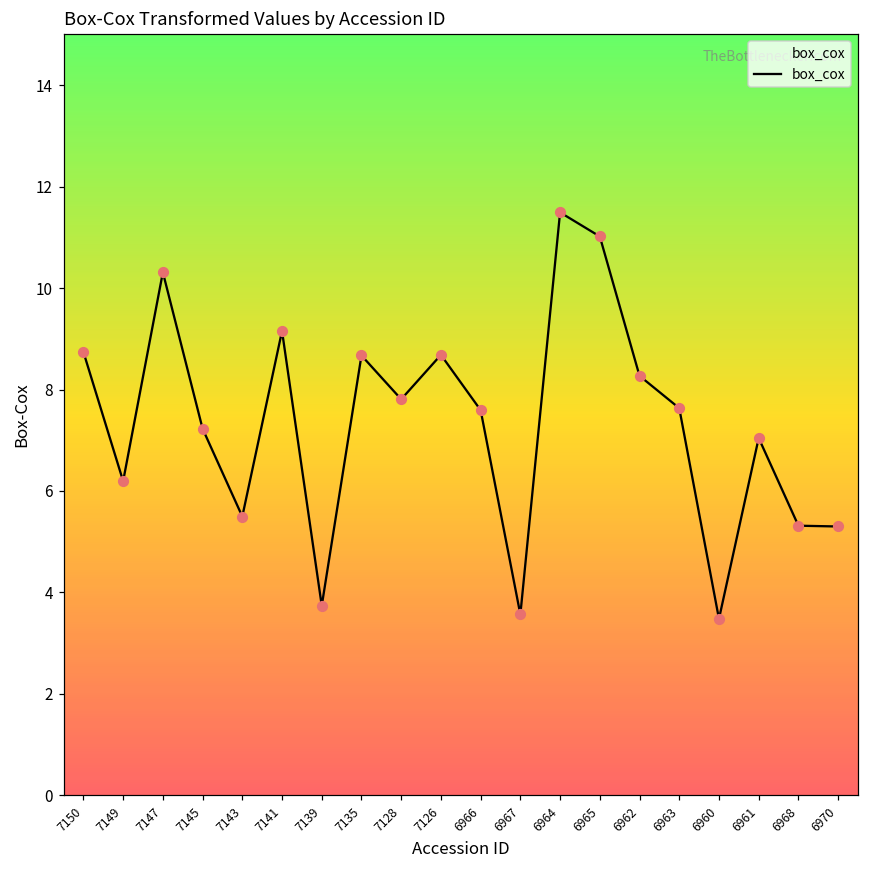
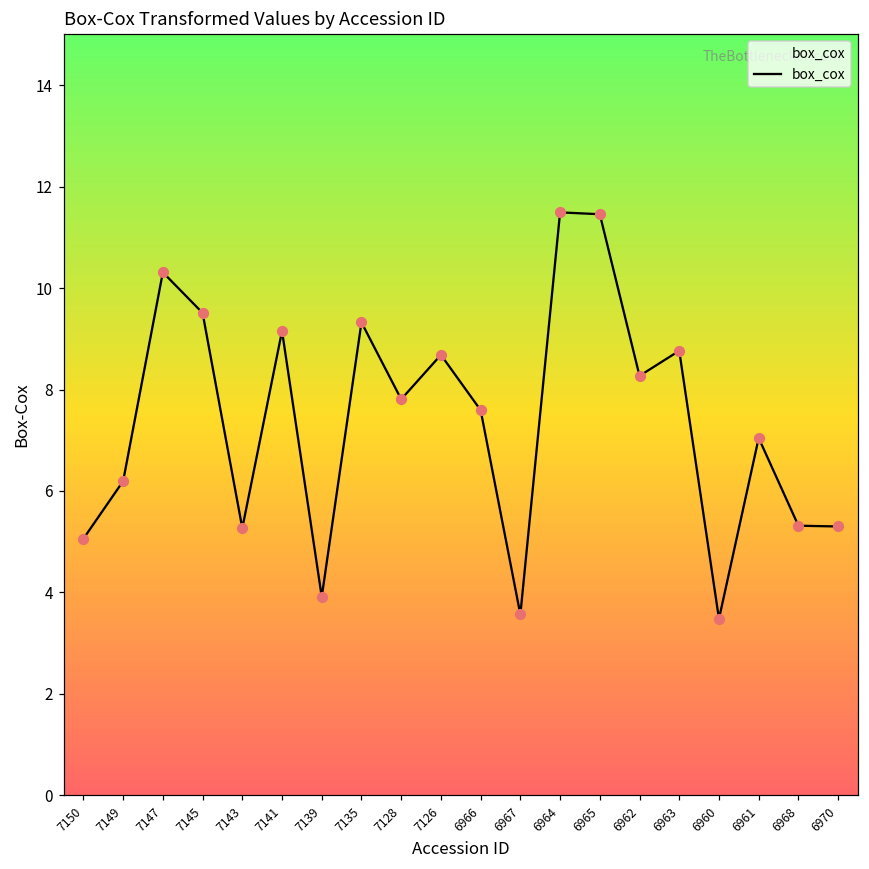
  {
-   "7150": 8.7,
+   "7150": 5.1,
    "7149": 6.2,
    "7147": 10.3,
-   "7145": 7.2,
-   "7143": 5.5,
+   "7145": 9.5,
+   "7143": 5.3,
    "7141": 9.2,
-   "7139": 3.7,
-   "7135": 8.7,
+   "7139": 3.9,
+   "7135": 9.3,
    "7128": 7.8,
    "7126": 8.7,
    "6966": 7.6,
    "6967": 3.6,
    "6964": 11.5,
-   "6965": 11.0,
+   "6965": 11.5,
    "6962": 8.3,
-   "6963": 7.6,
+   "6963": 8.8,
    "6960": 3.5,
    "6961": 7.0,
    "6968": 5.3,
    "6970": 5.3
  }
